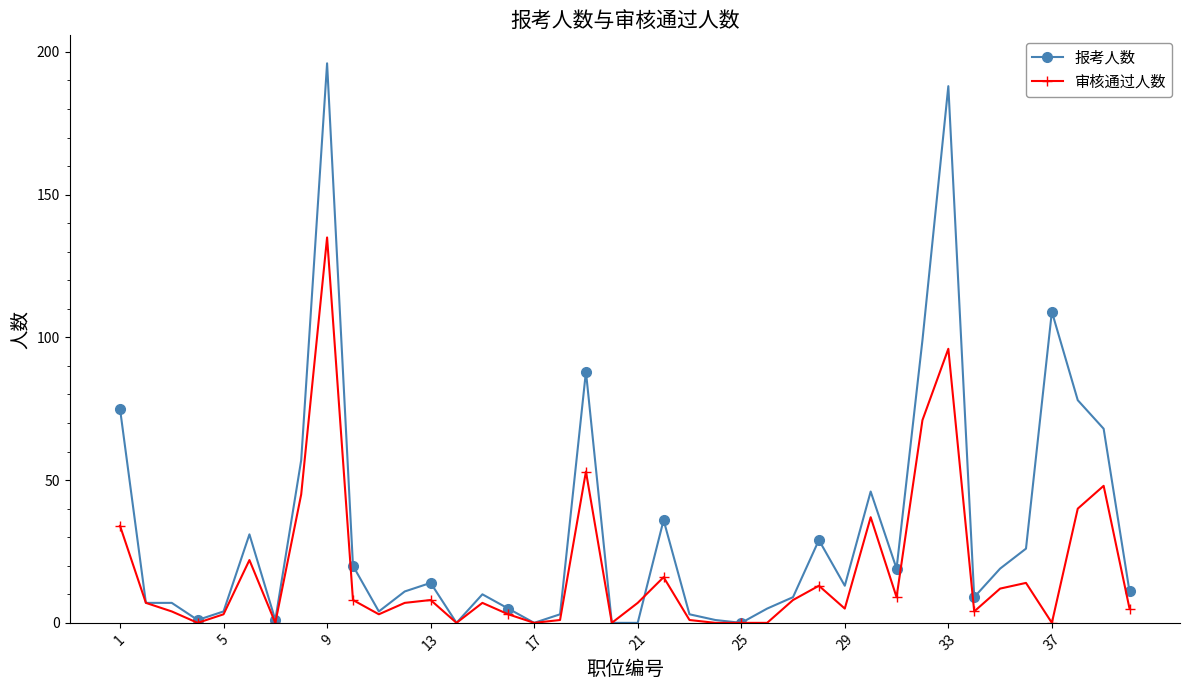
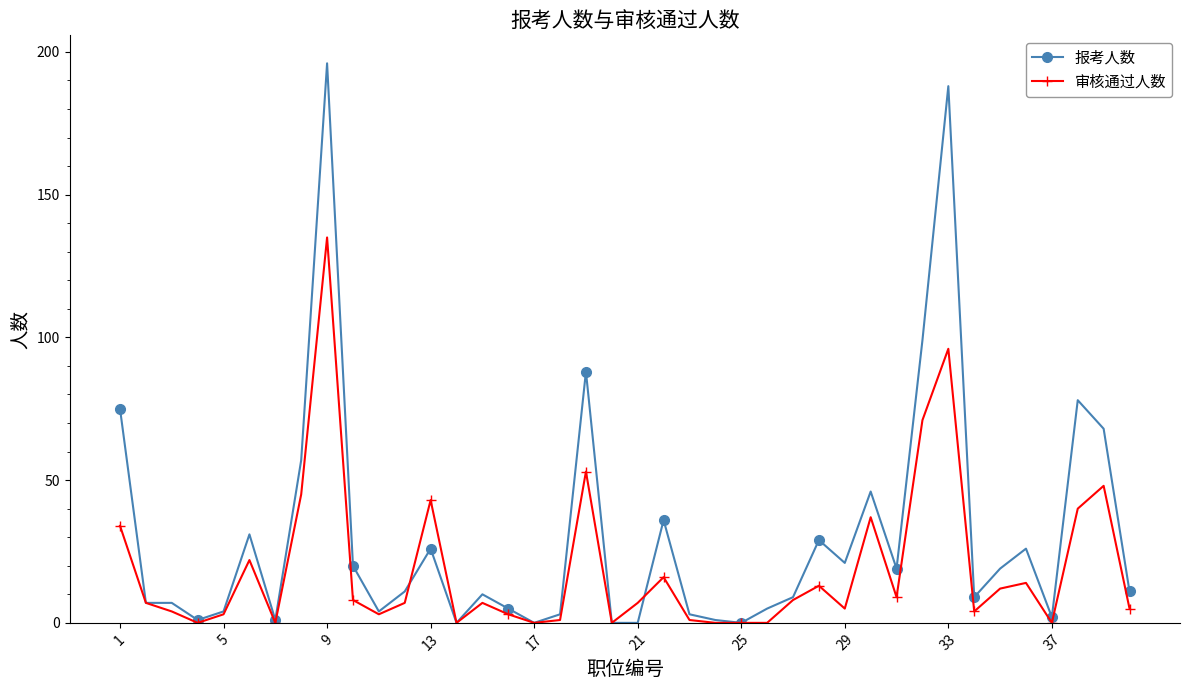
  {
    "报考人数": {
      "1": 75,
      "5": 4,
      "9": 196,
-     "13": 14,
+     "13": 26,
      "21": 0,
-     "29": 13,
+     "29": 21,
      "33": 188,
-     "37": 109
+     "37": 2
    },
    "审核通过人数": {
      "1": 34,
      "5": 3,
      "9": 135,
-     "13": 8,
+     "13": 43,
      "21": 7,
      "29": 5,
      "33": 96,
      "37": 0
    }
  }
